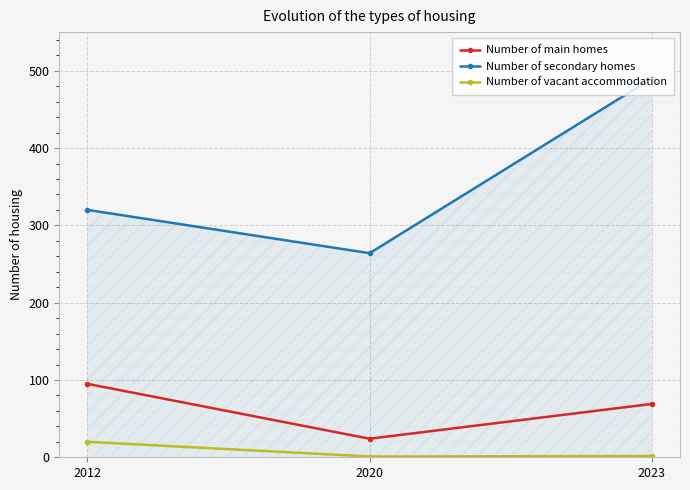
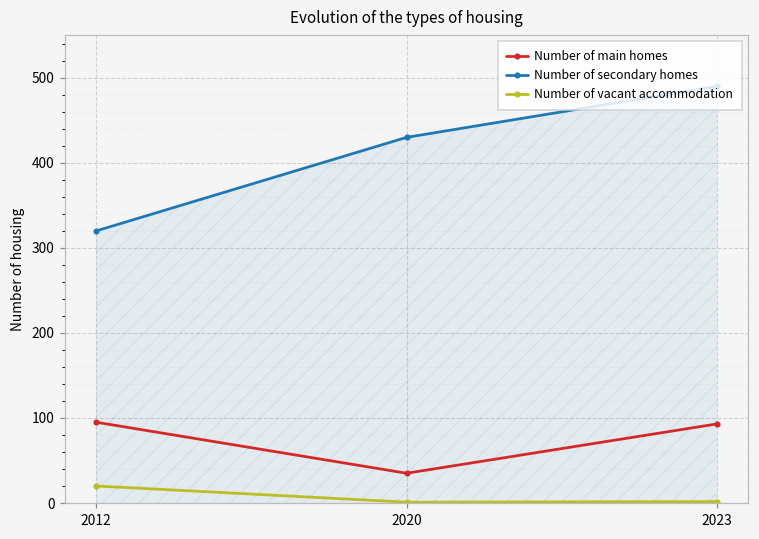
  {
    "Number of main homes": {
      "2012": 100,
-     "2020": 20,
-     "2023": 70
+     "2020": 40,
+     "2023": 90
    },
    "Number of secondary homes": {
      "2012": 320,
-     "2020": 260
+     "2020": 430
    },
    "Number of vacant accommodation": {
      "2012": 20,
      "2020": 0,
      "2023": 0
    }
  }
